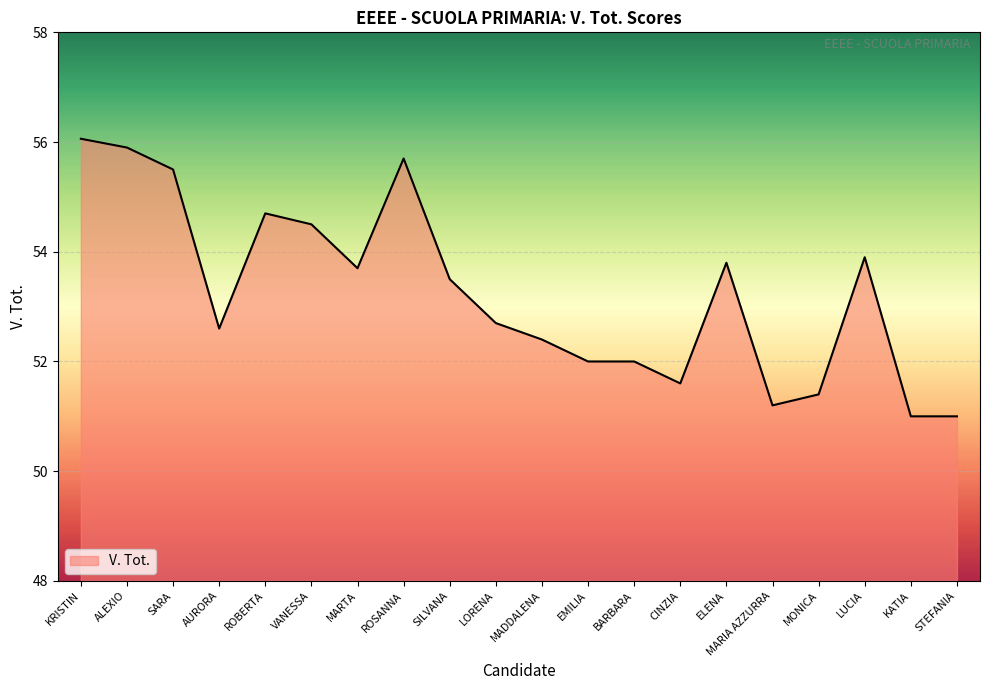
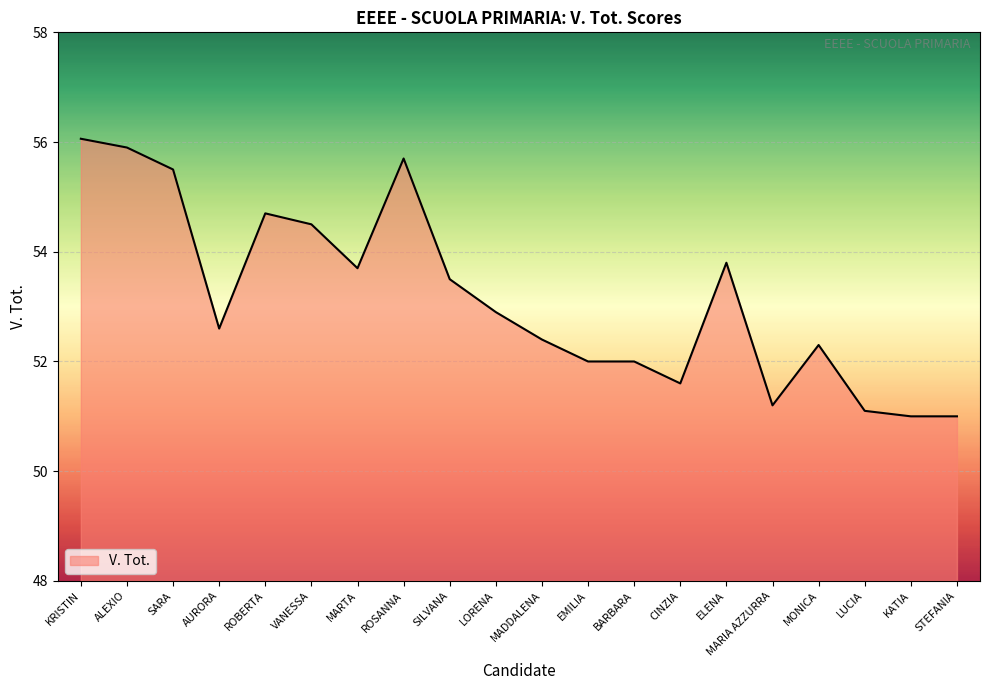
  {
    "KRISTIN": 56.1,
    "ALEXIO": 55.9,
    "SARA": 55.5,
    "AURORA": 52.6,
    "ROBERTA": 54.7,
    "VANESSA": 54.5,
    "MARTA": 53.7,
    "ROSANNA": 55.7,
    "SILVANA": 53.5,
-   "LORENA": 52.7,
+   "LORENA": 52.9,
    "MADDALENA": 52.4,
    "EMILIA": 52.0,
    "BARBARA": 52.0,
    "CINZIA": 51.6,
    "ELENA": 53.8,
    "MARIA AZZURRA": 51.2,
-   "MONICA": 51.4,
-   "LUCIA": 53.9,
+   "MONICA": 52.3,
+   "LUCIA": 51.1,
    "KATIA": 51.0,
    "STEFANIA": 51.0
  }
